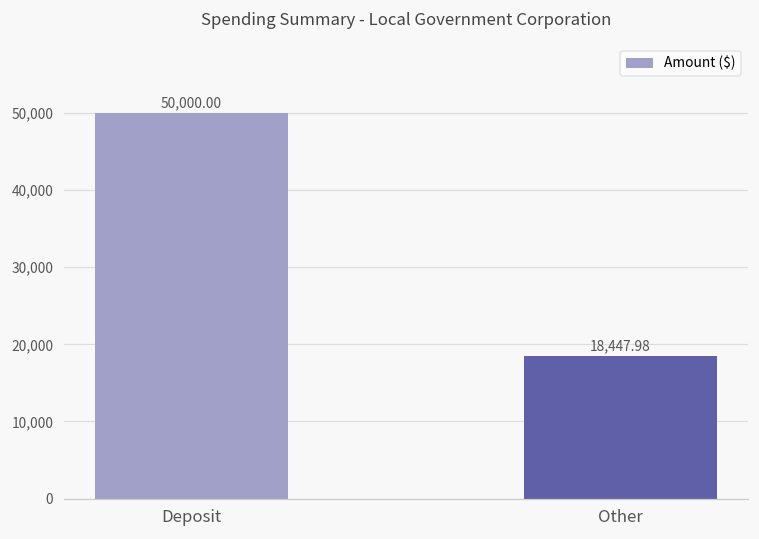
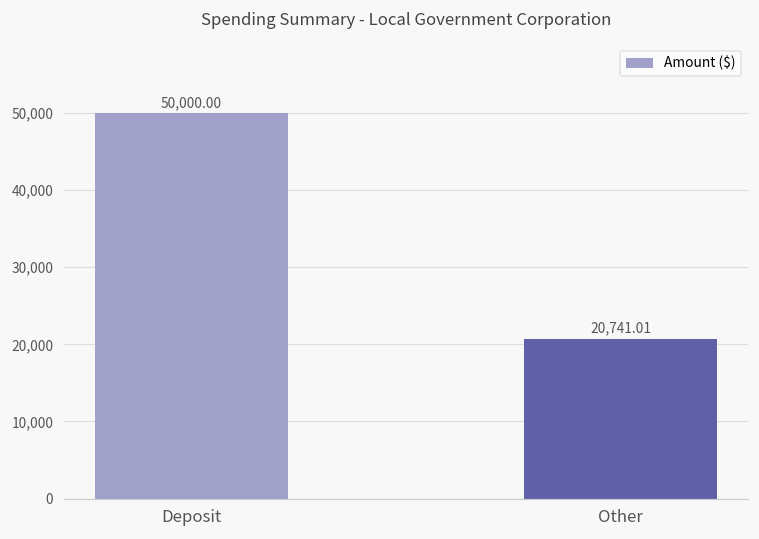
  {
    "Deposit": "50,000.00",
-   "Other": "18,447.98"
+   "Other": "20,741.01"
  }
